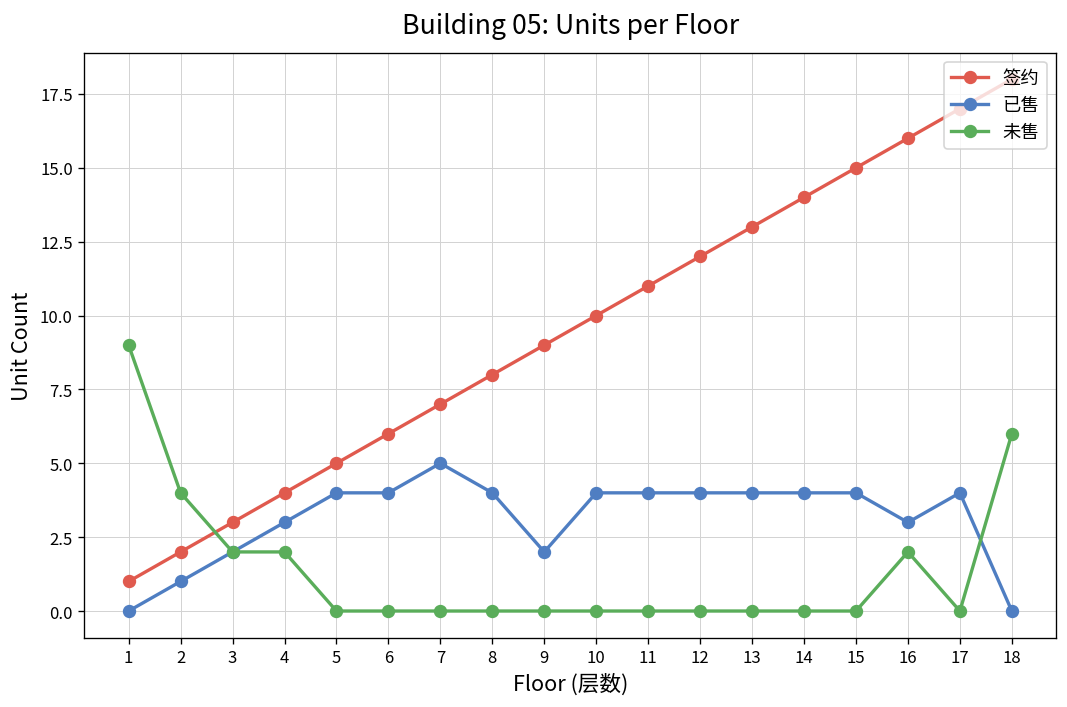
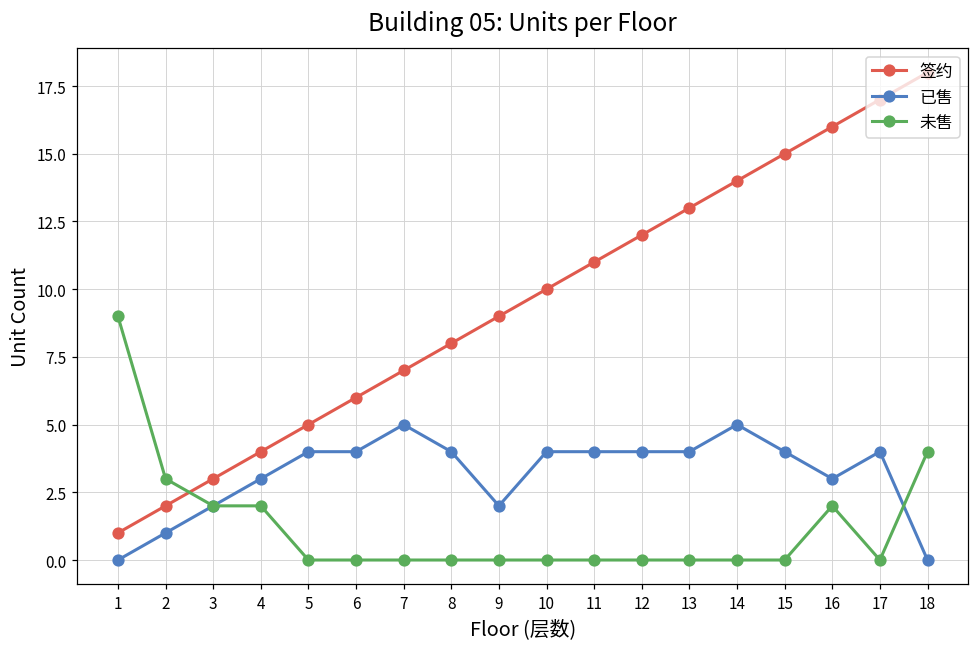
  {
    "签约": {
      "1": 1,
      "2": 2,
      "3": 3,
      "4": 4,
      "5": 5,
      "6": 6,
      "7": 7,
      "8": 8,
      "9": 9,
      "10": 10,
      "11": 11,
      "12": 12,
      "13": 13,
      "14": 14,
      "15": 15,
      "16": 16
    },
    "已售": {
      "1": 0,
      "2": 1,
      "4": 3,
      "5": 4,
      "6": 4,
      "7": 5,
      "8": 4,
      "9": 2,
      "10": 4,
      "11": 4,
      "12": 4,
      "13": 4,
-     "14": 4,
+     "14": 5,
      "15": 4,
      "16": 3,
      "17": 4,
      "18": 0
    },
    "未售": {
      "1": 9,
-     "2": 4,
+     "2": 3,
      "4": 2,
      "5": 0,
      "6": 0,
      "7": 0,
      "8": 0,
      "9": 0,
      "10": 0,
      "11": 0,
      "12": 0,
      "13": 0,
      "14": 0,
      "15": 0,
      "16": 2,
      "17": 0,
-     "18": 6
+     "18": 4
    }
  }
